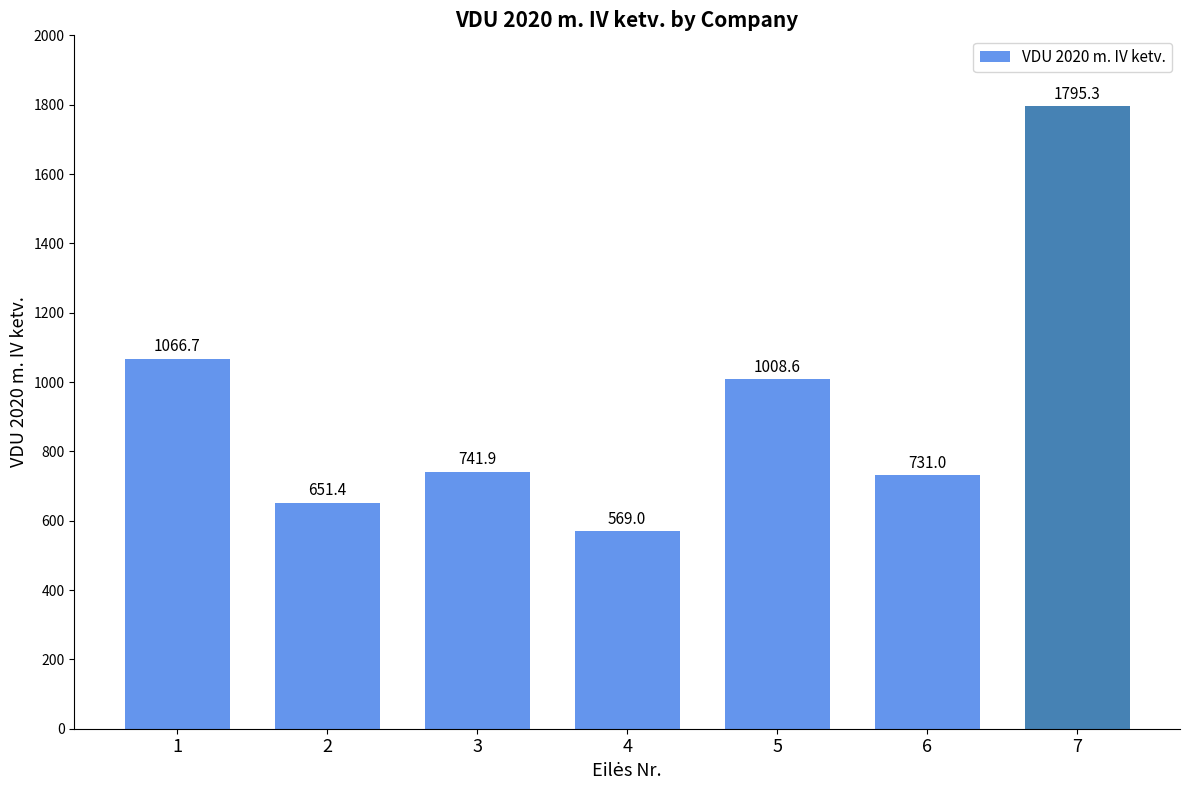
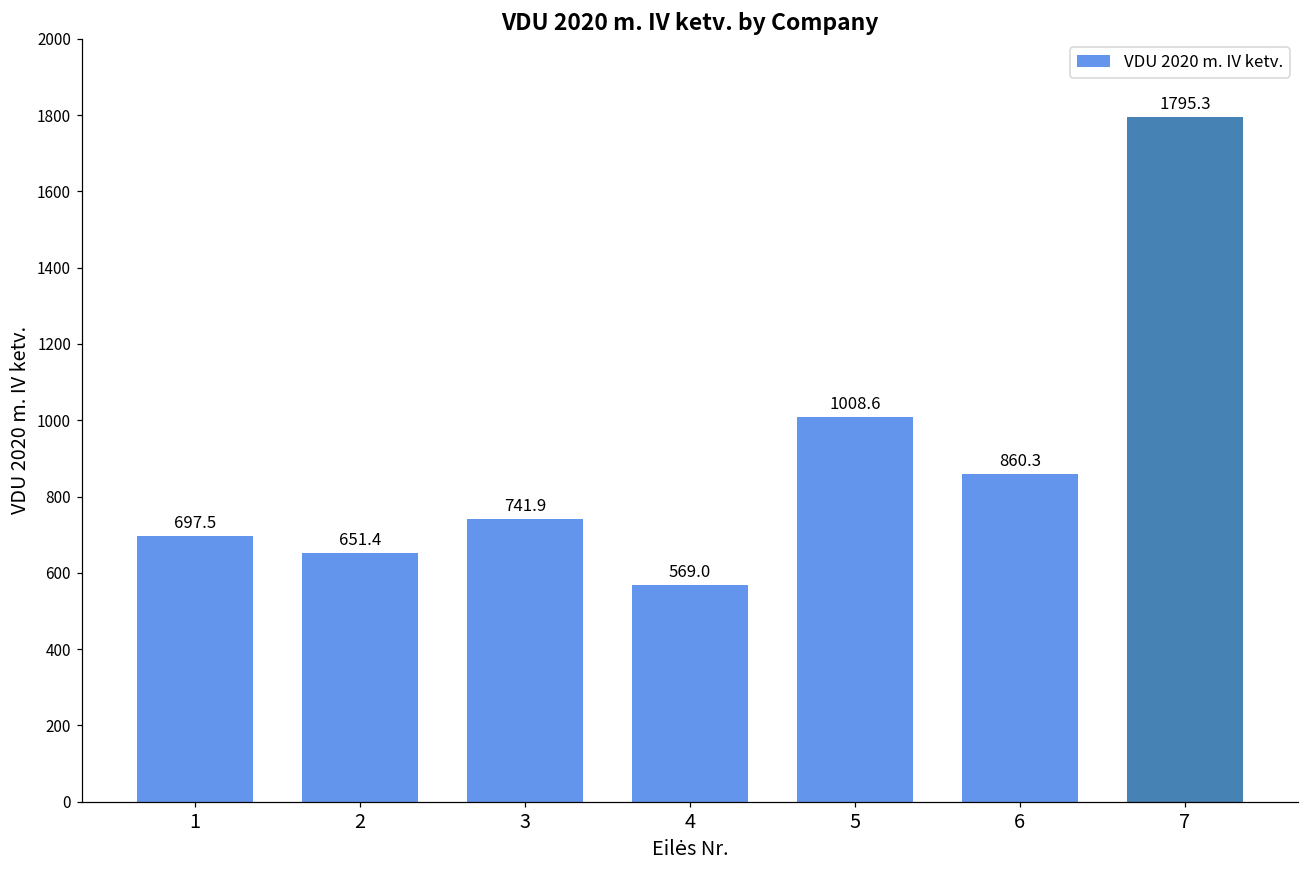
  {
-   "1": 1066.7,
+   "1": 697.5,
    "2": 651.4,
    "3": 741.9,
    "4": 569.0,
    "5": 1008.6,
-   "6": 731.0,
+   "6": 860.3,
    "7": 1795.3
  }
